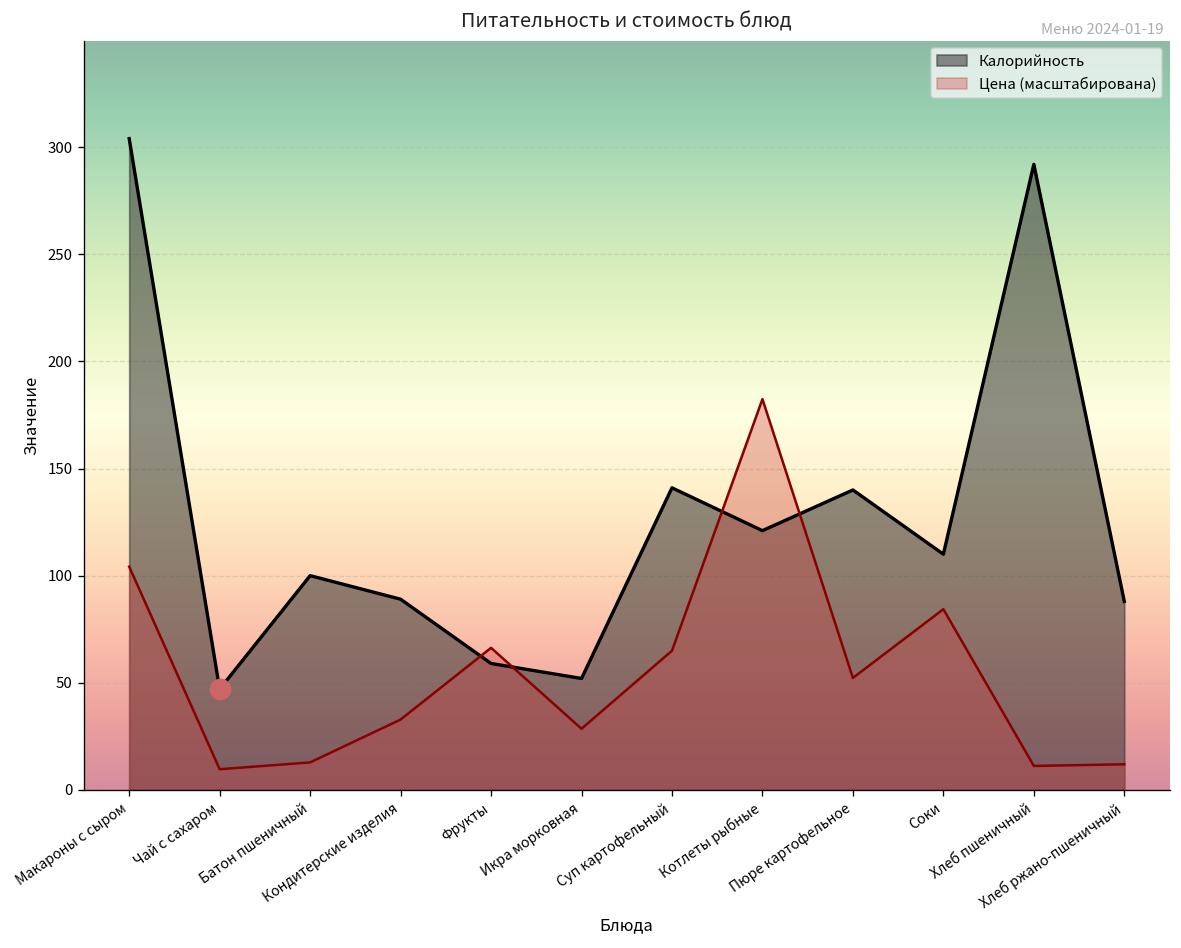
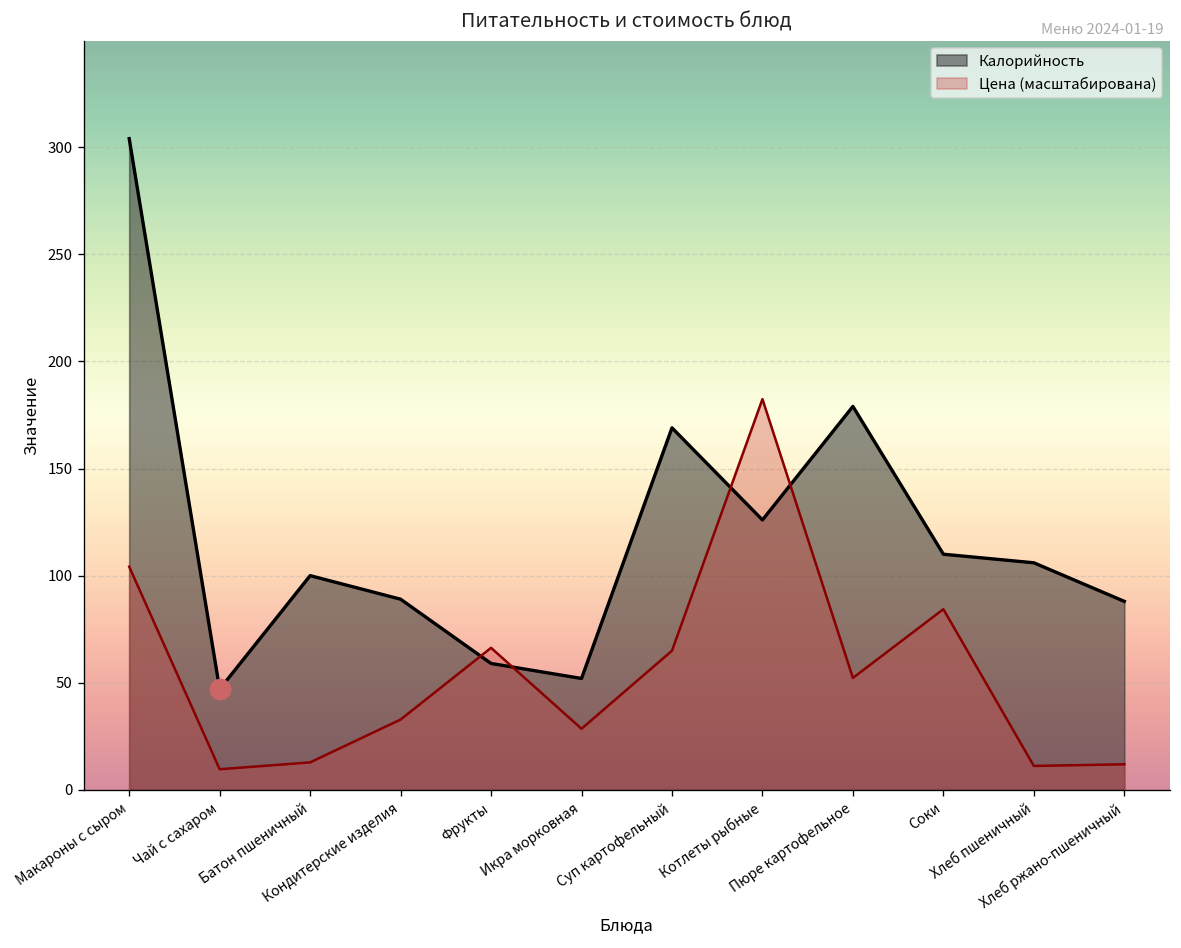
  {
    "Калорийность": {
      "Макароны с сыром": 304,
      "Батон пшеничный": 100,
      "Кондитерские изделия": 89,
      "Фрукты": 59,
      "Икра морковная": 52,
-     "Суп картофельный": 141,
-     "Котлеты рыбные": 121,
-     "Пюре картофельное": 140,
+     "Суп картофельный": 169,
+     "Котлеты рыбные": 126,
+     "Пюре картофельное": 179,
      "Соки": 110,
-     "Хлеб пшеничный": 292,
+     "Хлеб пшеничный": 106,
      "Хлеб ржано-пшеничный": 88
    }
  }
